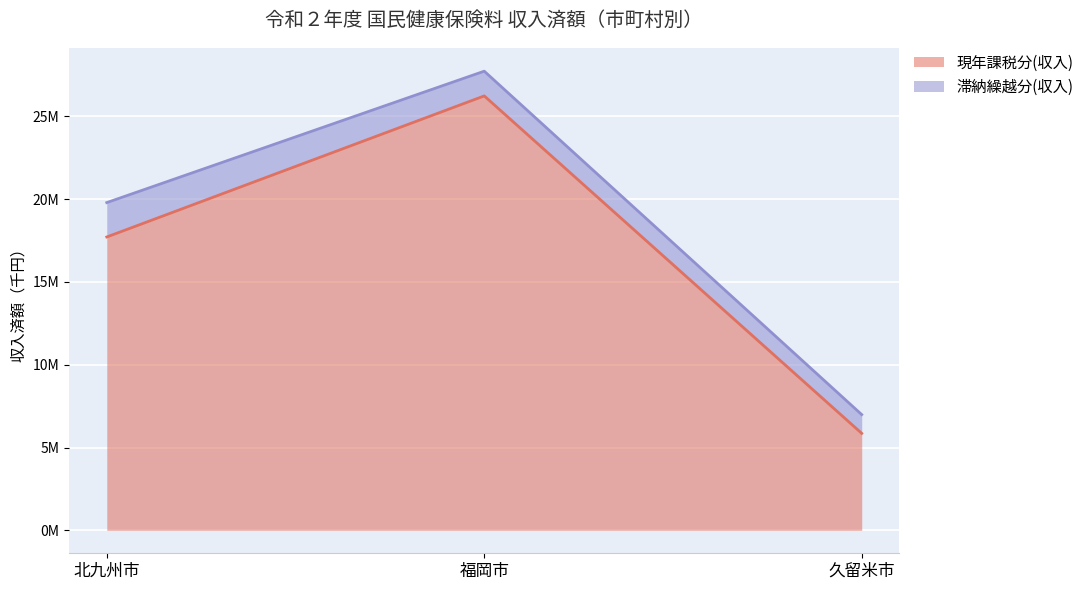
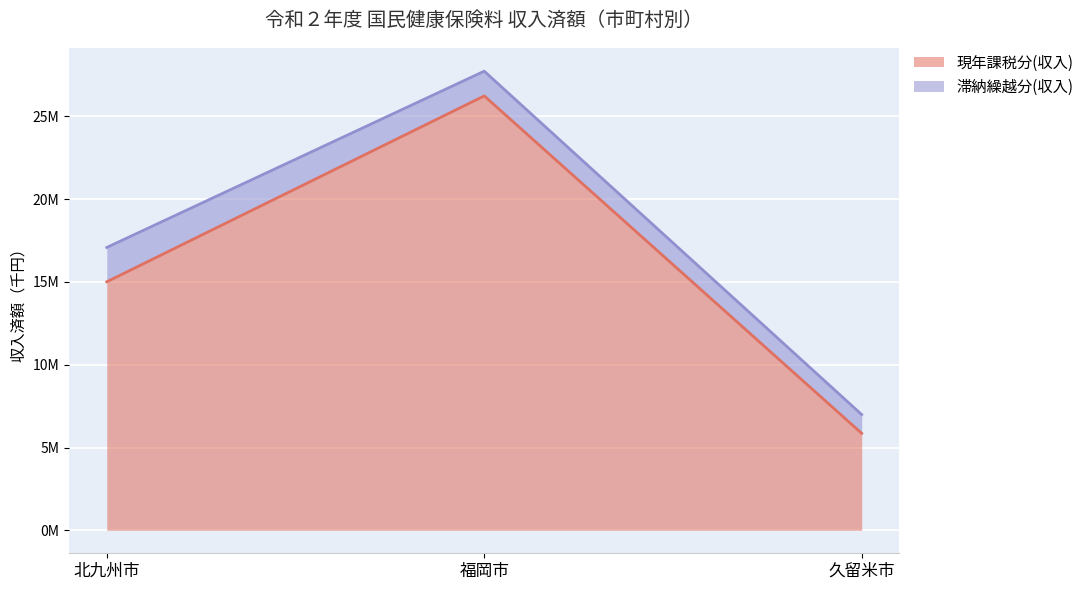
  {
    "現年課税分(収入)": {
-     "北九州市": 17700000,
+     "北九州市": 15000000,
      "福岡市": 26200000,
      "久留米市": 5900000
    },
    "滞納繰越分(収入)": {
      "北九州市": 2100000,
      "福岡市": 1500000,
      "久留米市": 1100000
    }
  }
